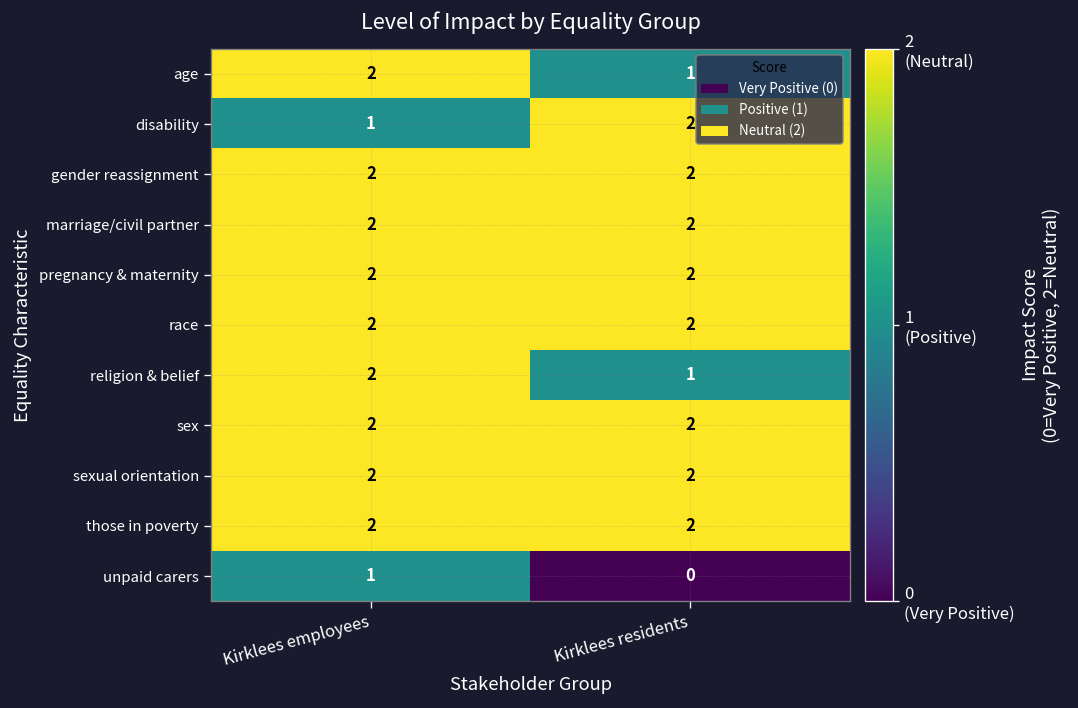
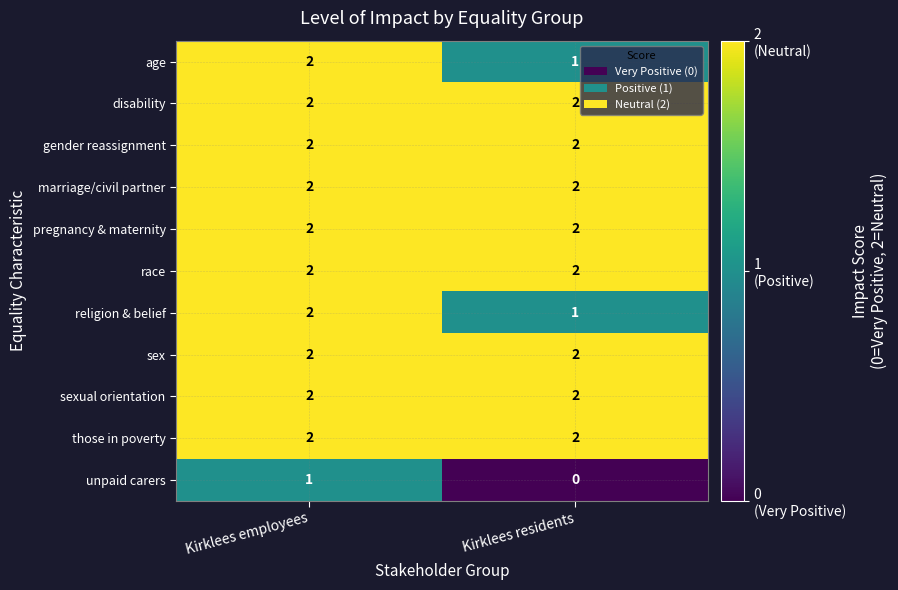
  {
    "age": {
      "Kirklees employees": 2,
      "Kirklees residents": 1
    },
    "disability": {
-     "Kirklees employees": 1,
+     "Kirklees employees": 2,
      "Kirklees residents": 2
    },
    "gender reassignment": {
      "Kirklees employees": 2,
      "Kirklees residents": 2
    },
    "marriage/civil partner": {
      "Kirklees employees": 2,
      "Kirklees residents": 2
    },
    "pregnancy & maternity": {
      "Kirklees employees": 2,
      "Kirklees residents": 2
    },
    "race": {
      "Kirklees employees": 2,
      "Kirklees residents": 2
    },
    "religion & belief": {
      "Kirklees employees": 2,
      "Kirklees residents": 1
    },
    "sex": {
      "Kirklees employees": 2,
      "Kirklees residents": 2
    },
    "sexual orientation": {
      "Kirklees employees": 2,
      "Kirklees residents": 2
    },
    "those in poverty": {
      "Kirklees employees": 2,
      "Kirklees residents": 2
    },
    "unpaid carers": {
      "Kirklees employees": 1,
      "Kirklees residents": 0
    }
  }
